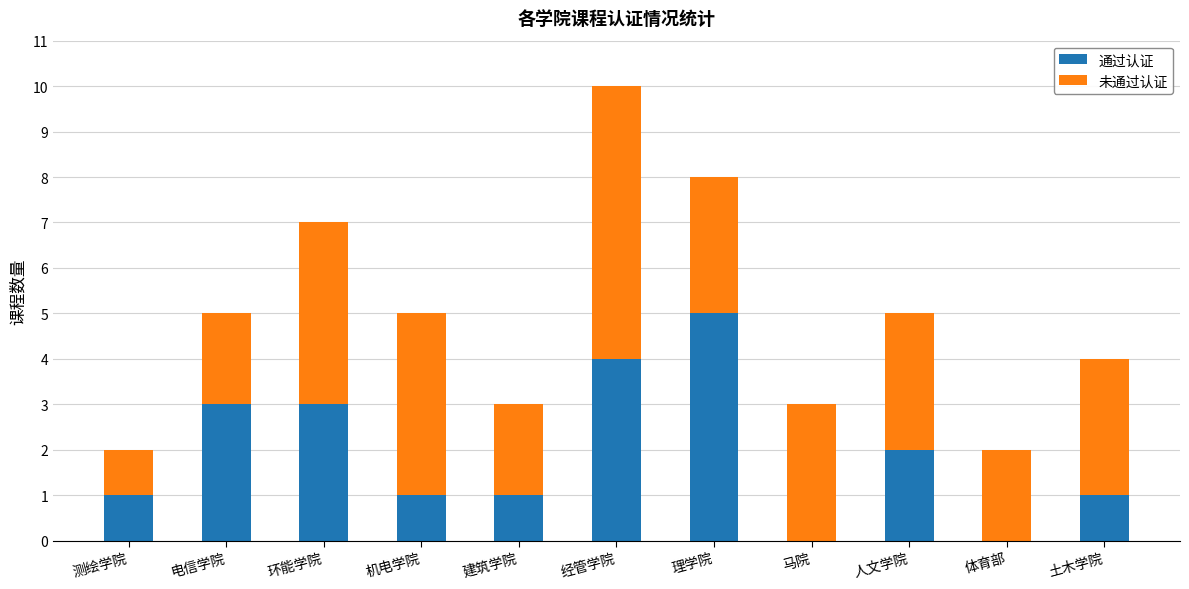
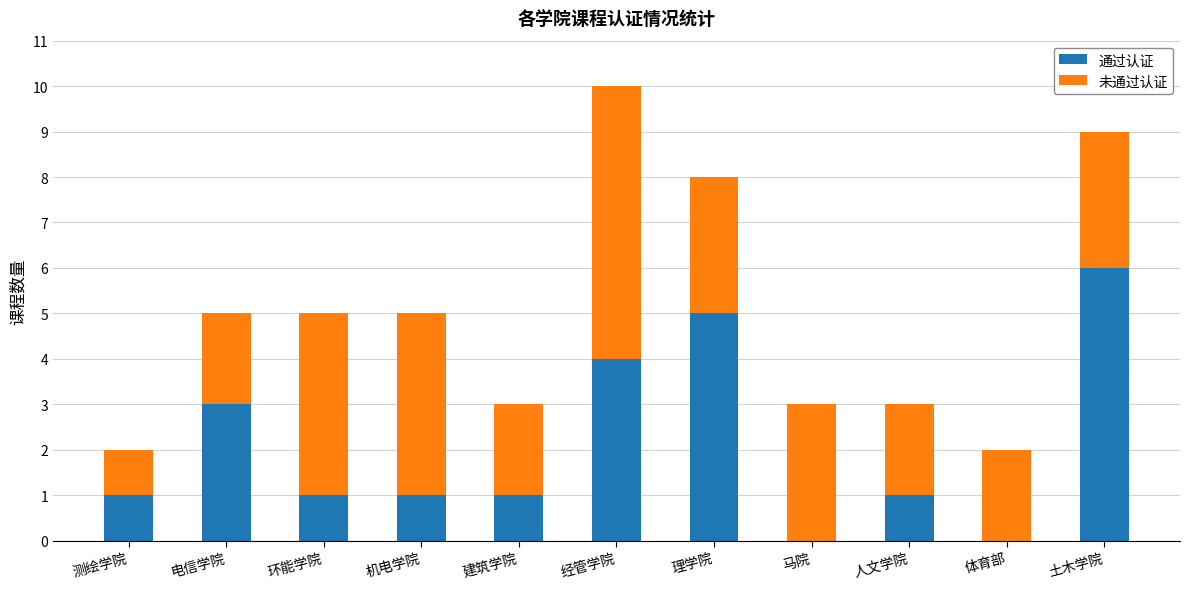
  {
    "通过认证": {
      "测绘学院": 1,
      "电信学院": 3,
-     "环能学院": 3,
+     "环能学院": 1,
      "机电学院": 1,
      "建筑学院": 1,
      "经管学院": 4,
      "理学院": 5,
      "马院": 0,
-     "人文学院": 2,
+     "人文学院": 1,
      "体育部": 0,
-     "土木学院": 1
+     "土木学院": 6
    },
    "未通过认证": {
      "测绘学院": 1,
      "电信学院": 2,
      "环能学院": 4,
      "机电学院": 4,
      "建筑学院": 2,
      "经管学院": 6,
      "理学院": 3,
      "马院": 3,
-     "人文学院": 3,
+     "人文学院": 2,
      "体育部": 2,
      "土木学院": 3
    }
  }
